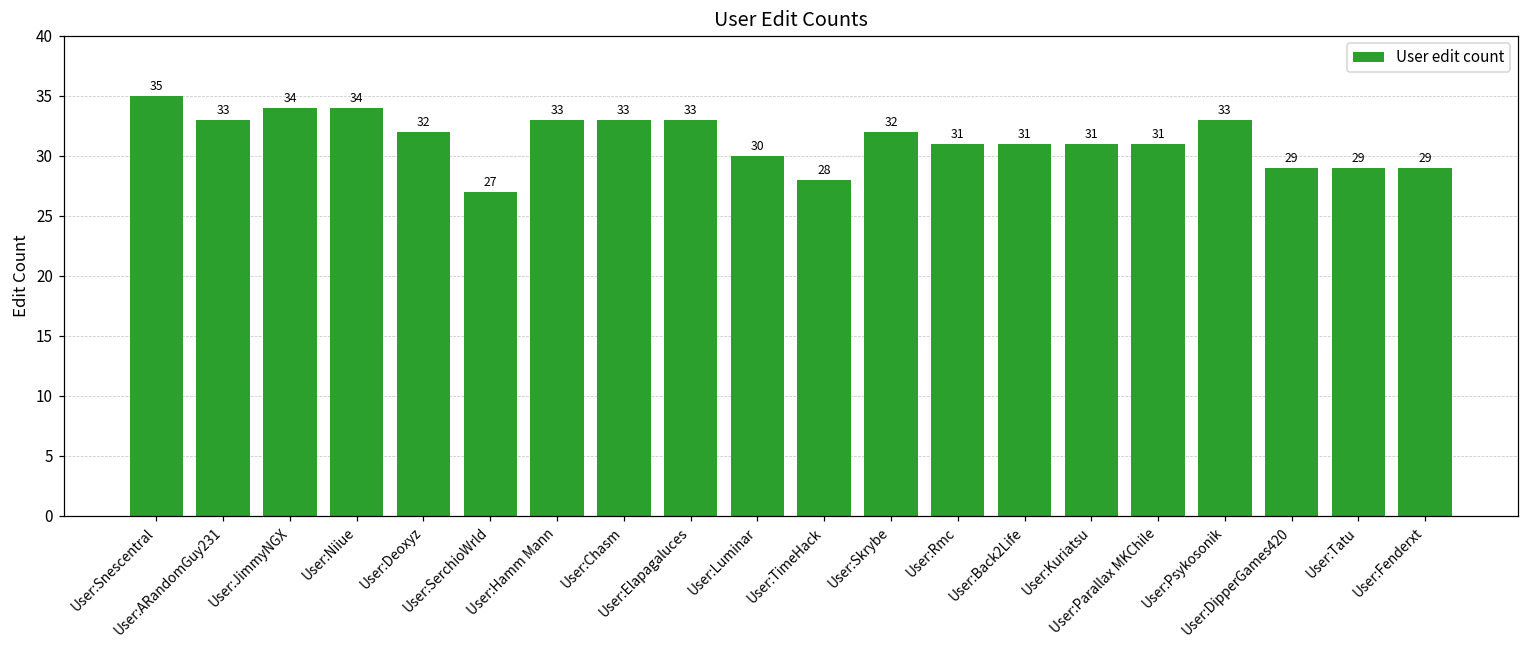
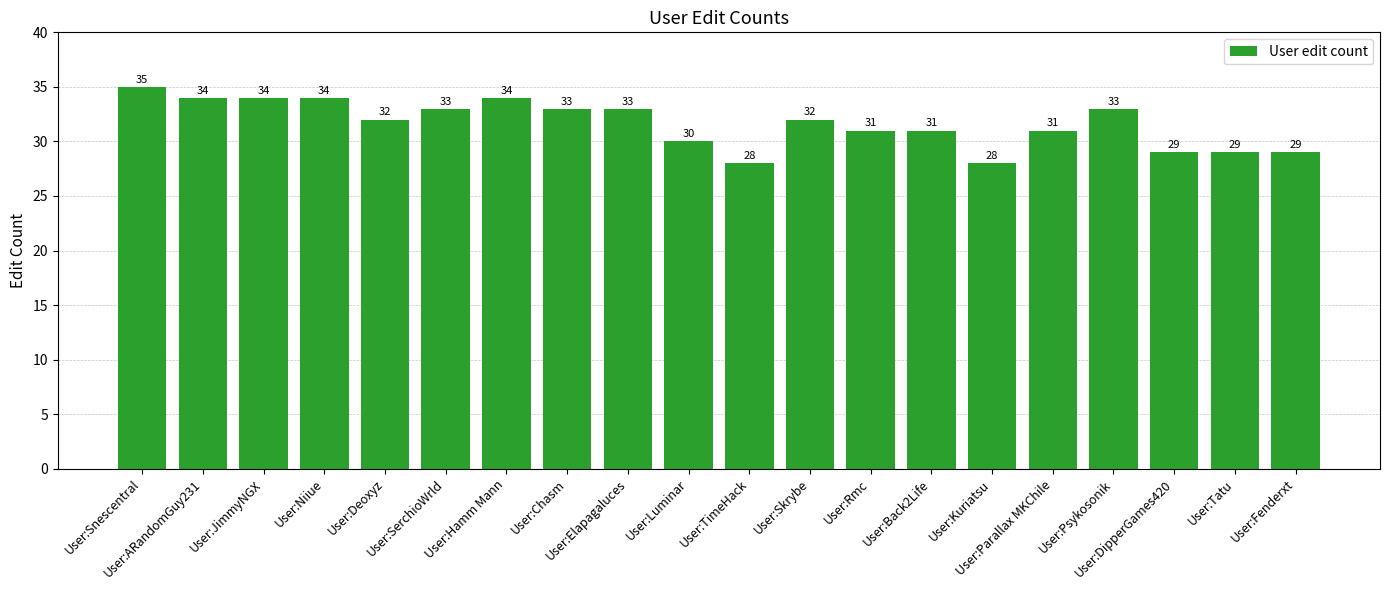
  {
    "User:Snescentral": 35,
-   "User:ARandomGuy231": 33,
+   "User:ARandomGuy231": 34,
    "User:JimmyNGX": 34,
    "User:Niiue": 34,
    "User:Deoxyz": 32,
-   "User:SerchioWrld": 27,
-   "User:Hamm Mann": 33,
+   "User:SerchioWrld": 33,
+   "User:Hamm Mann": 34,
    "User:Chasm": 33,
    "User:Elapagaluces": 33,
    "User:Luminar": 30,
    "User:TimeHack": 28,
    "User:Skrybe": 32,
    "User:Rmc": 31,
    "User:Back2Life": 31,
-   "User:Kuriatsu": 31,
+   "User:Kuriatsu": 28,
    "User:Parallax MKChile": 31,
    "User:Psykosonik": 33,
    "User:DipperGames420": 29,
    "User:Tatu": 29,
    "User:Fenderxt": 29
  }
